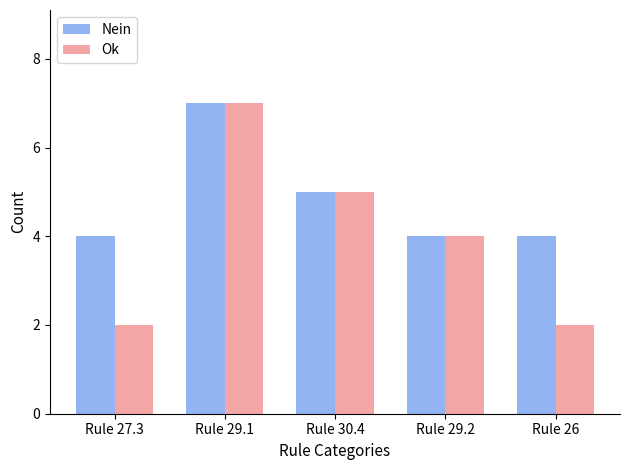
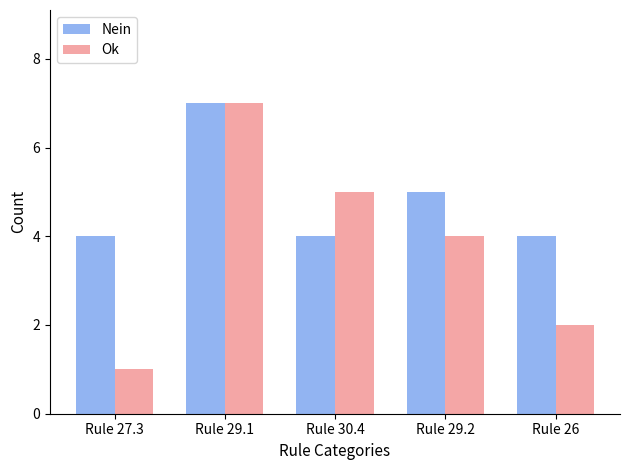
  {
    "Nein": {
      "Rule 27.3": 4,
      "Rule 29.1": 7,
-     "Rule 30.4": 5,
-     "Rule 29.2": 4,
+     "Rule 30.4": 4,
+     "Rule 29.2": 5,
      "Rule 26": 4
    },
    "Ok": {
-     "Rule 27.3": 2,
+     "Rule 27.3": 1,
      "Rule 29.1": 7,
      "Rule 30.4": 5,
      "Rule 29.2": 4,
      "Rule 26": 2
    }
  }
